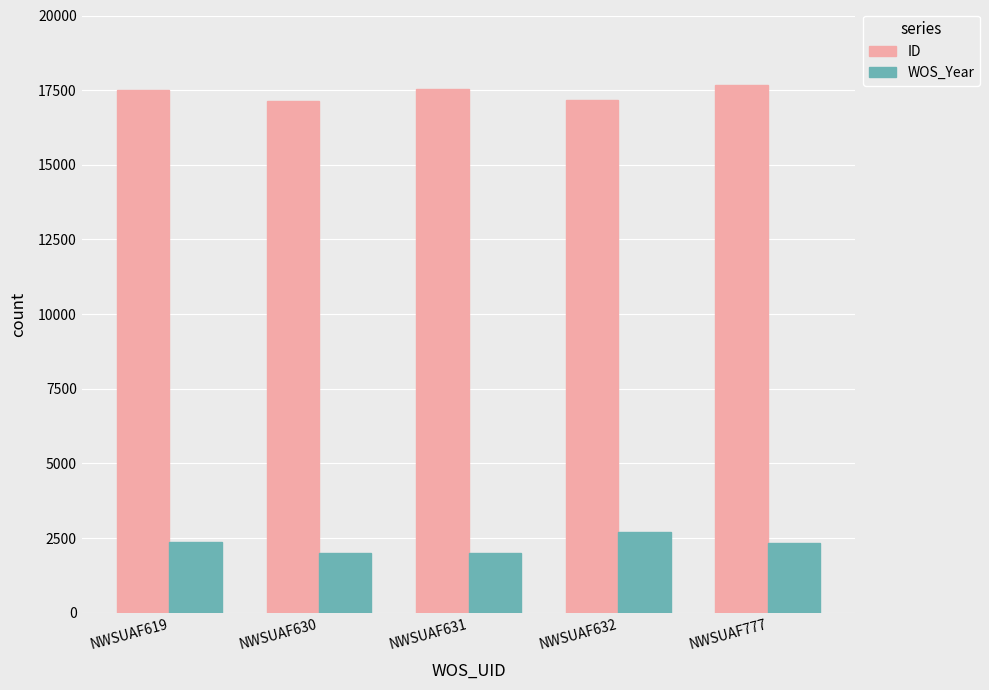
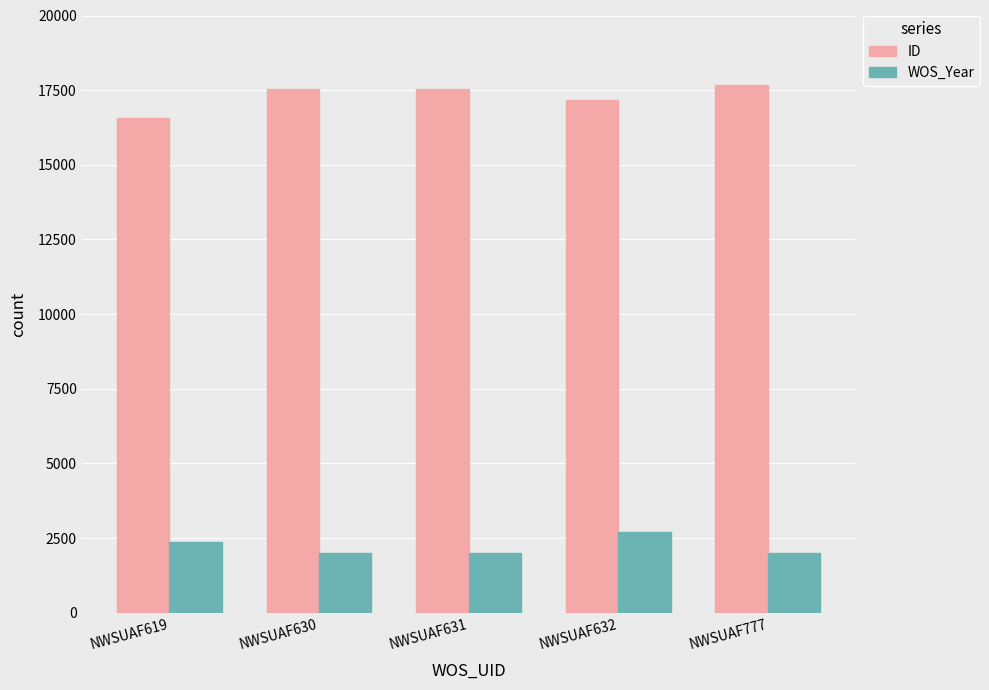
  {
    "ID": {
-     "NWSUAF619": 17500,
-     "NWSUAF630": 17100,
+     "NWSUAF619": 16600,
+     "NWSUAF630": 17500,
      "NWSUAF631": 17500,
      "NWSUAF632": 17200,
      "NWSUAF777": 17700
    },
    "WOS_Year": {
      "NWSUAF619": 2400,
      "NWSUAF630": 2000,
      "NWSUAF631": 2000,
      "NWSUAF632": 2700,
-     "NWSUAF777": 2300
+     "NWSUAF777": 2000
    }
  }
